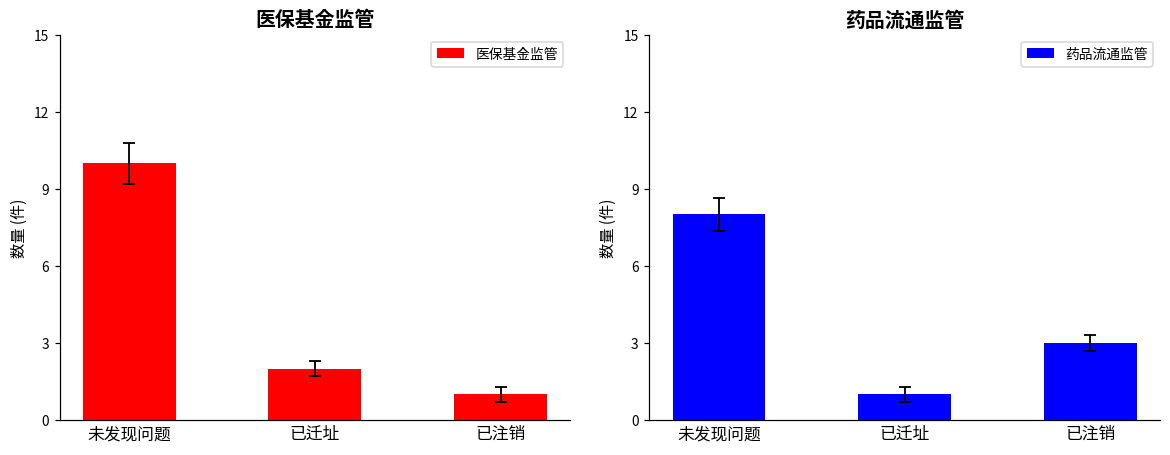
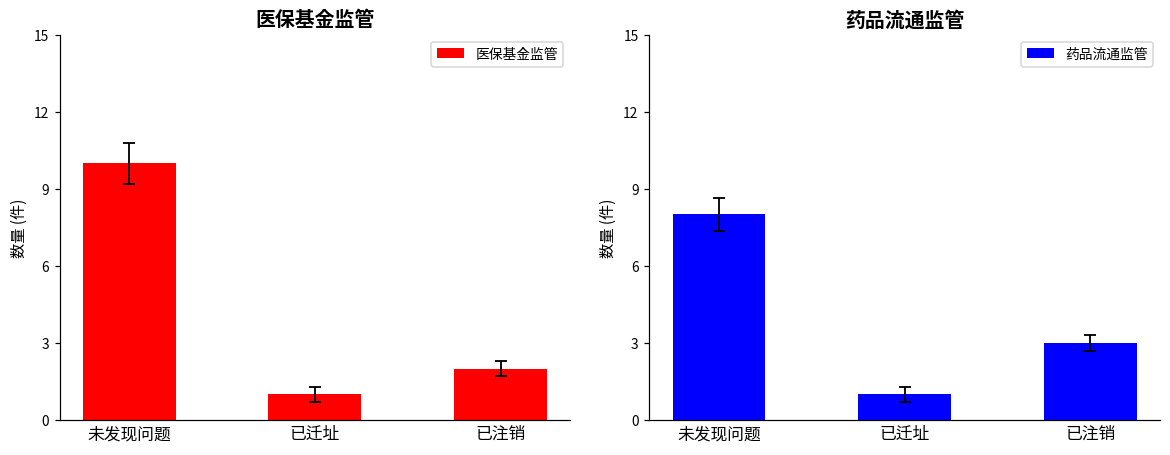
  {
    "医保基金监管": {
      "医保基金监管": {
        "未发现问题": 10,
-       "已迁址": 2,
-       "已注销": 1
+       "已迁址": 1,
+       "已注销": 2
      }
    },
    "药品流通监管": {
      "药品流通监管": {
        "未发现问题": 8.0,
        "已迁址": 1.0,
        "已注销": 3.0
      }
    }
  }
